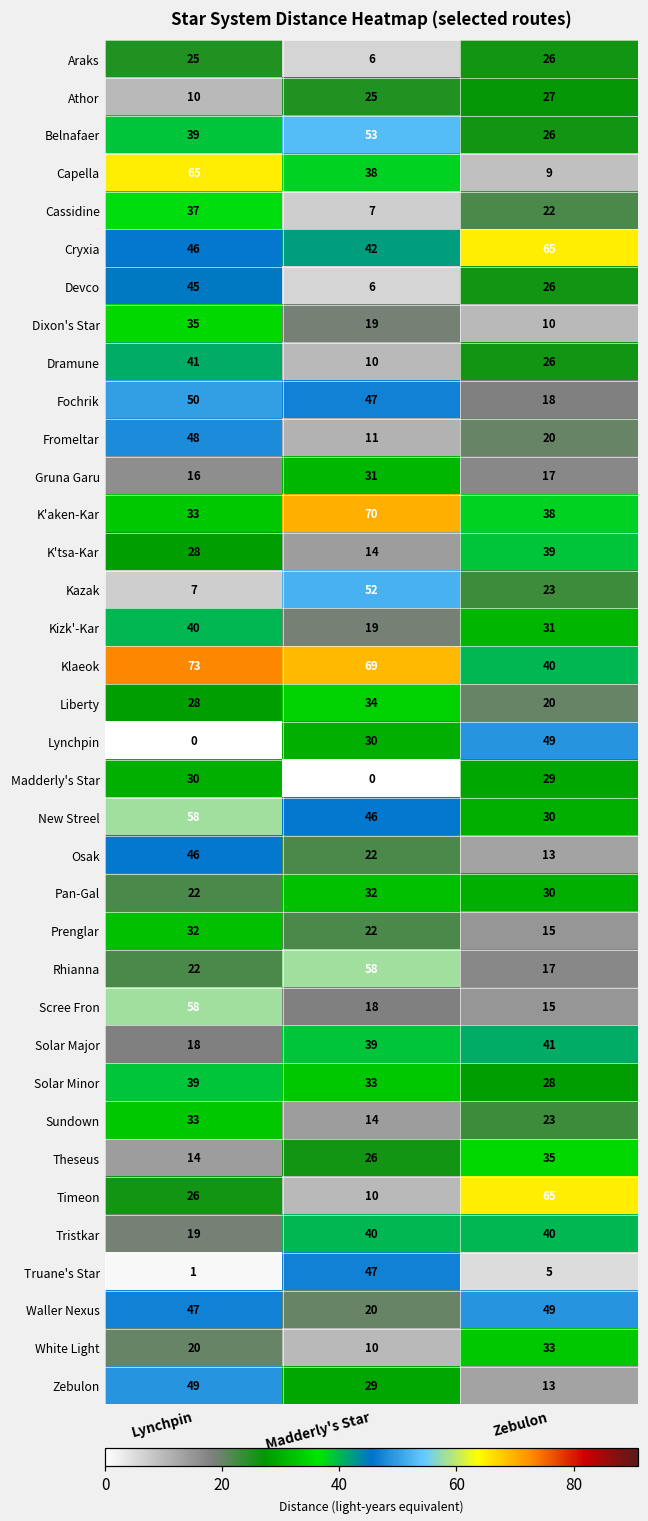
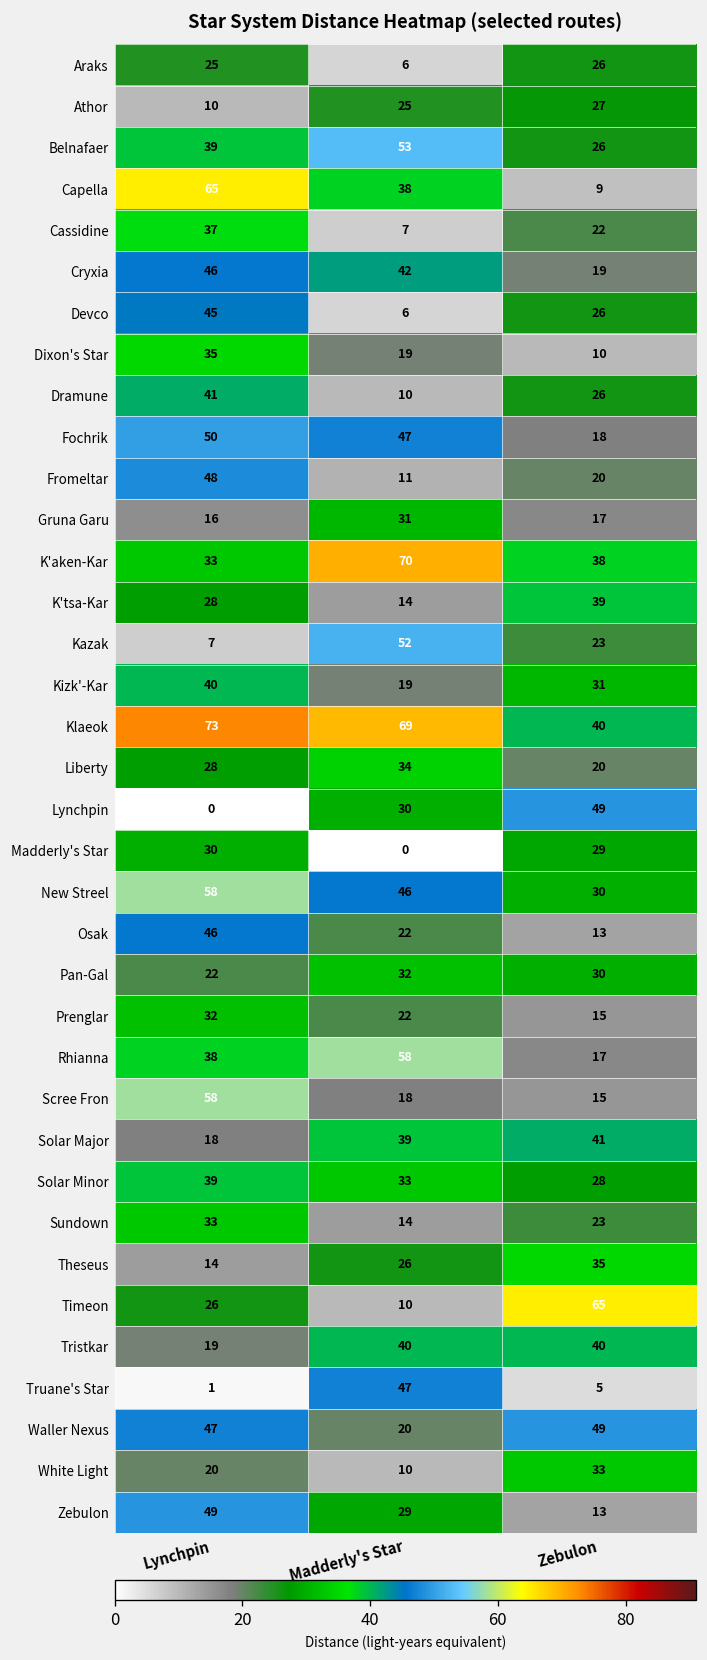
  {
    "Araks": {
      "Lynchpin": 25,
      "Madderly's Star": 6,
      "Zebulon": 26
    },
    "Athor": {
      "Lynchpin": 10,
      "Madderly's Star": 25,
      "Zebulon": 27
    },
    "Belnafaer": {
      "Lynchpin": 39,
      "Madderly's Star": 53,
      "Zebulon": 26
    },
    "Capella": {
      "Lynchpin": 65,
      "Madderly's Star": 38,
      "Zebulon": 9
    },
    "Cassidine": {
      "Lynchpin": 37,
      "Madderly's Star": 7,
      "Zebulon": 22
    },
    "Cryxia": {
      "Lynchpin": 46,
      "Madderly's Star": 42,
-     "Zebulon": 65
+     "Zebulon": 19
    },
    "Devco": {
      "Lynchpin": 45,
      "Madderly's Star": 6,
      "Zebulon": 26
    },
    "Dixon's Star": {
      "Lynchpin": 35,
      "Madderly's Star": 19,
      "Zebulon": 10
    },
    "Dramune": {
      "Lynchpin": 41,
      "Madderly's Star": 10,
      "Zebulon": 26
    },
    "Fochrik": {
      "Lynchpin": 50,
      "Madderly's Star": 47,
      "Zebulon": 18
    },
    "Fromeltar": {
      "Lynchpin": 48,
      "Madderly's Star": 11,
      "Zebulon": 20
    },
    "Gruna Garu": {
      "Lynchpin": 16,
      "Madderly's Star": 31,
      "Zebulon": 17
    },
    "K'aken-Kar": {
      "Lynchpin": 33,
      "Madderly's Star": 70,
      "Zebulon": 38
    },
    "K'tsa-Kar": {
      "Lynchpin": 28,
      "Madderly's Star": 14,
      "Zebulon": 39
    },
    "Kazak": {
      "Lynchpin": 7,
      "Madderly's Star": 52,
      "Zebulon": 23
    },
    "Kizk'-Kar": {
      "Lynchpin": 40,
      "Madderly's Star": 19,
      "Zebulon": 31
    },
    "Klaeok": {
      "Lynchpin": 73,
      "Madderly's Star": 69,
      "Zebulon": 40
    },
    "Liberty": {
      "Lynchpin": 28,
      "Madderly's Star": 34,
      "Zebulon": 20
    },
    "Lynchpin": {
      "Lynchpin": 0,
      "Madderly's Star": 30,
      "Zebulon": 49
    },
    "Madderly's Star": {
      "Lynchpin": 30,
      "Madderly's Star": 0,
      "Zebulon": 29
    },
    "New Streel": {
      "Lynchpin": 58,
      "Madderly's Star": 46,
      "Zebulon": 30
    },
    "Osak": {
      "Lynchpin": 46,
      "Madderly's Star": 22,
      "Zebulon": 13
    },
    "Pan-Gal": {
      "Lynchpin": 22,
      "Madderly's Star": 32,
      "Zebulon": 30
    },
    "Prenglar": {
      "Lynchpin": 32,
      "Madderly's Star": 22,
      "Zebulon": 15
    },
    "Rhianna": {
-     "Lynchpin": 22,
+     "Lynchpin": 38,
      "Madderly's Star": 58,
      "Zebulon": 17
    },
    "Scree Fron": {
      "Lynchpin": 58,
      "Madderly's Star": 18,
      "Zebulon": 15
    },
    "Solar Major": {
      "Lynchpin": 18,
      "Madderly's Star": 39,
      "Zebulon": 41
    },
    "Solar Minor": {
      "Lynchpin": 39,
      "Madderly's Star": 33,
      "Zebulon": 28
    },
    "Sundown": {
      "Lynchpin": 33,
      "Madderly's Star": 14,
      "Zebulon": 23
    },
    "Theseus": {
      "Lynchpin": 14,
      "Madderly's Star": 26,
      "Zebulon": 35
    },
    "Timeon": {
      "Lynchpin": 26,
      "Madderly's Star": 10,
      "Zebulon": 65
    },
    "Tristkar": {
      "Lynchpin": 19,
      "Madderly's Star": 40,
      "Zebulon": 40
    },
    "Truane's Star": {
      "Lynchpin": 1,
      "Madderly's Star": 47,
      "Zebulon": 5
    },
    "Waller Nexus": {
      "Lynchpin": 47,
      "Madderly's Star": 20,
      "Zebulon": 49
    },
    "White Light": {
      "Lynchpin": 20,
      "Madderly's Star": 10,
      "Zebulon": 33
    },
    "Zebulon": {
      "Lynchpin": 49,
      "Madderly's Star": 29,
      "Zebulon": 13
    }
  }
